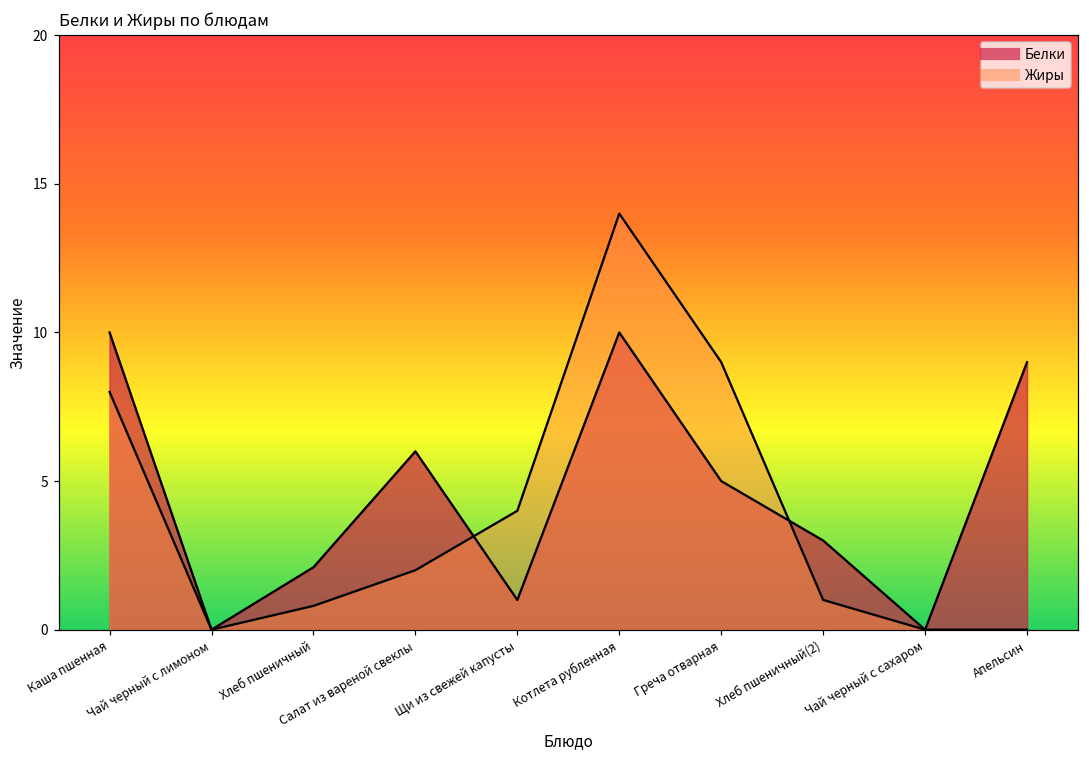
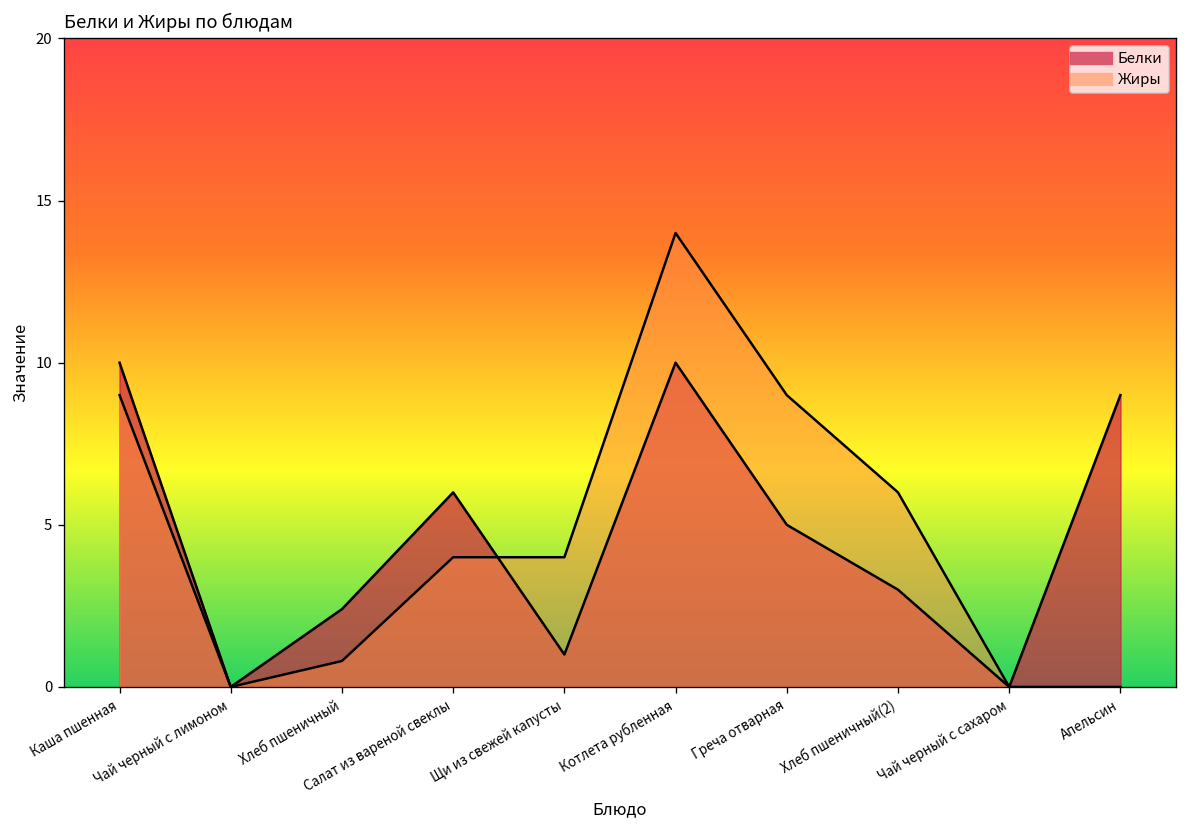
  {
    "Белки": {
      "Каша пшенная": 10.0,
-     "Хлеб пшеничный": 2.1,
+     "Хлеб пшеничный": 2.4,
      "Салат из вареной свеклы": 6.0,
      "Щи из свежей капусты": 1.0,
      "Котлета рубленная": 10.0,
      "Греча отварная": 5.0,
      "Хлеб пшеничный(2)": 3.0,
      "Апельсин": 9.0
    },
    "Жиры": {
-     "Каша пшенная": 8,
+     "Каша пшенная": 9,
      "Хлеб пшеничный": 0.8,
-     "Салат из вареной свеклы": 2,
+     "Салат из вареной свеклы": 4,
      "Щи из свежей капусты": 4,
      "Котлета рубленная": 14,
      "Греча отварная": 9,
-     "Хлеб пшеничный(2)": 1,
+     "Хлеб пшеничный(2)": 6,
      "Апельсин": 0
    }
  }
